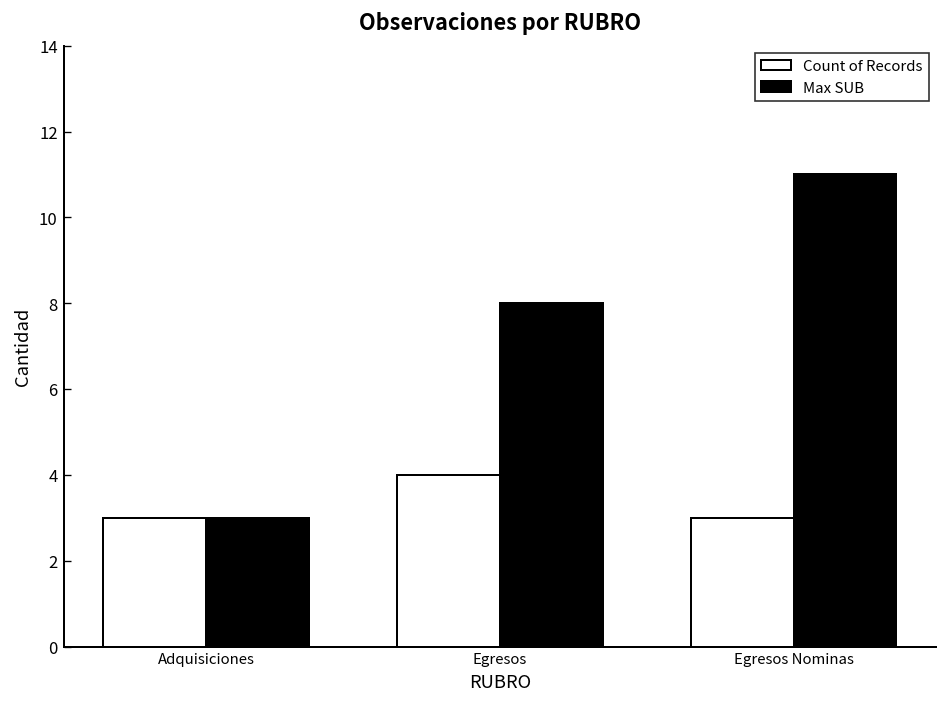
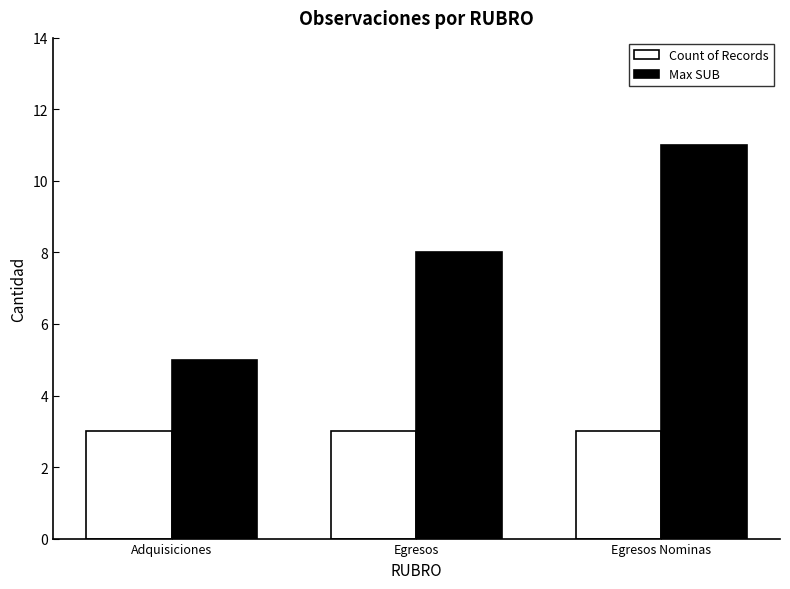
  {
    "Count of Records": {
      "Adquisiciones": 3,
-     "Egresos": 4,
+     "Egresos": 3,
      "Egresos Nominas": 3
    },
    "Max SUB": {
-     "Adquisiciones": 3,
+     "Adquisiciones": 5,
      "Egresos": 8,
      "Egresos Nominas": 11
    }
  }
